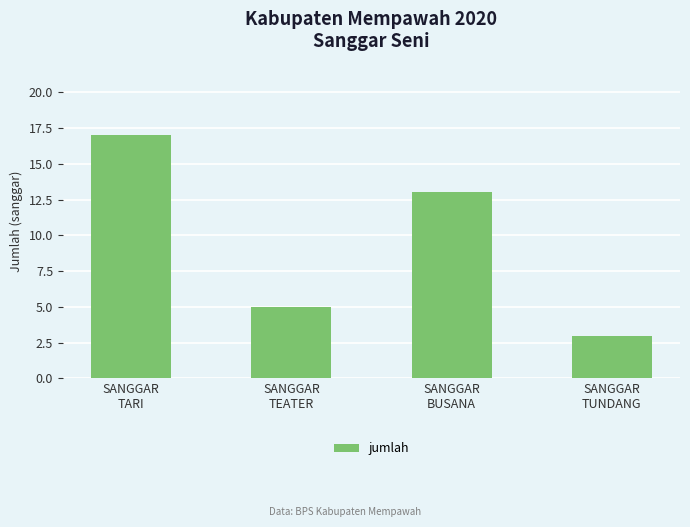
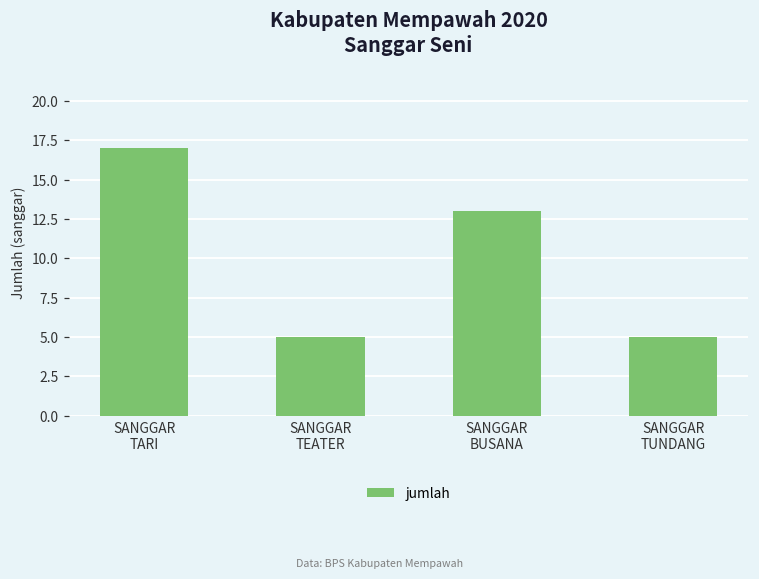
  {
    "SANGGAR TARI": 17,
    "SANGGAR TEATER": 5,
    "SANGGAR BUSANA": 13,
-   "SANGGAR TUNDANG": 3
+   "SANGGAR TUNDANG": 5
  }
